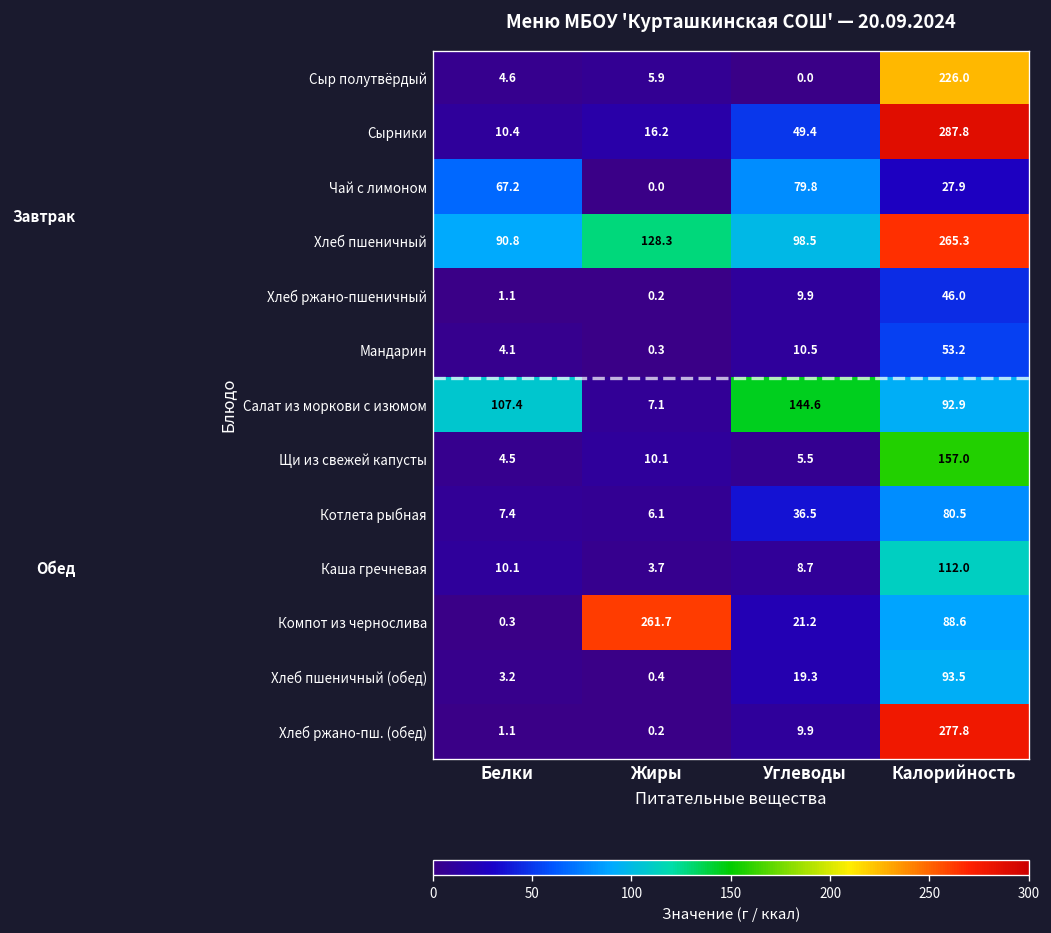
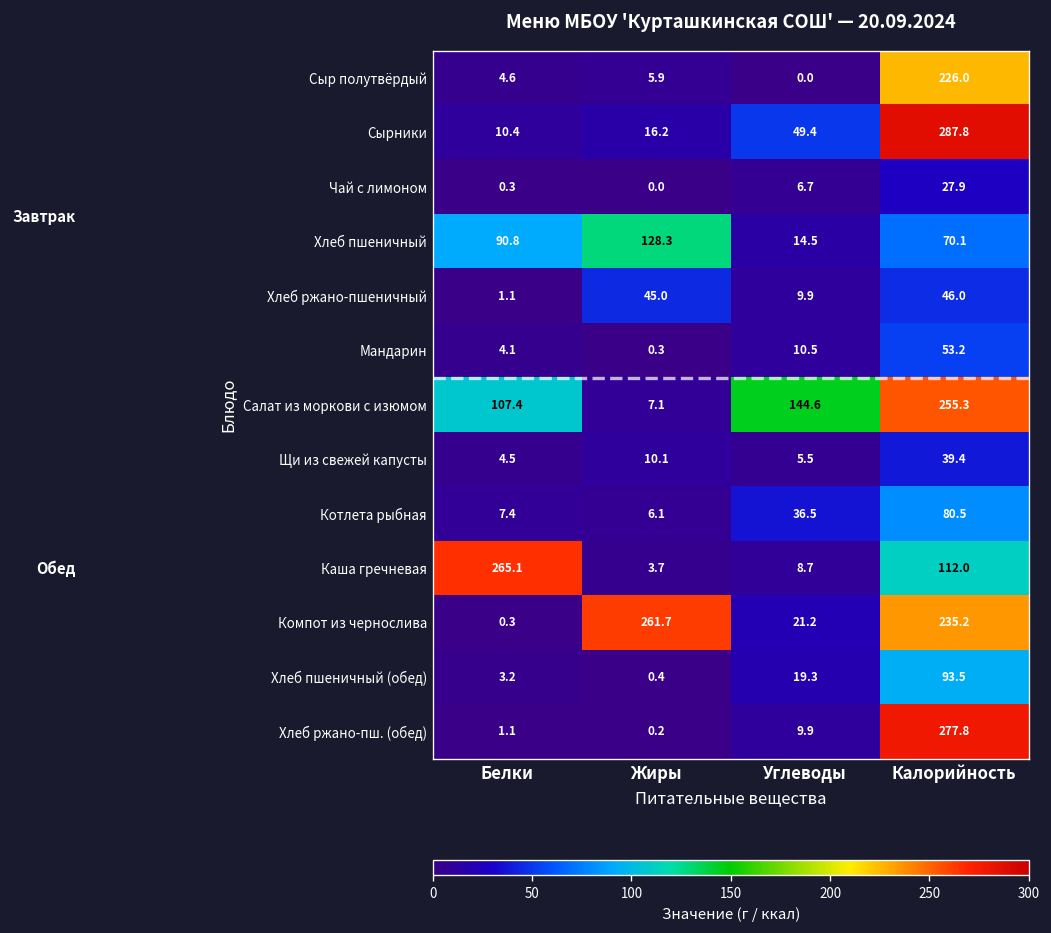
  {
    "Сыр полутвёрдый": {
      "Белки": 4.6,
      "Жиры": 5.9,
      "Углеводы": 0.0,
      "Калорийность": 226.0
    },
    "Сырники": {
      "Белки": 10.4,
      "Жиры": 16.2,
      "Углеводы": 49.4,
      "Калорийность": 287.8
    },
    "Чай с лимоном": {
-     "Белки": 67.2,
+     "Белки": 0.3,
      "Жиры": 0.0,
-     "Углеводы": 79.8,
+     "Углеводы": 6.7,
      "Калорийность": 27.9
    },
    "Хлеб пшеничный": {
      "Белки": 90.8,
      "Жиры": 128.3,
-     "Углеводы": 98.5,
-     "Калорийность": 265.3
+     "Углеводы": 14.5,
+     "Калорийность": 70.1
    },
    "Хлеб ржано-пшеничный": {
      "Белки": 1.1,
-     "Жиры": 0.2,
+     "Жиры": 45.0,
      "Углеводы": 9.9,
      "Калорийность": 46.0
    },
    "Мандарин": {
      "Белки": 4.1,
      "Жиры": 0.3,
      "Углеводы": 10.5,
      "Калорийность": 53.2
    },
    "Салат из моркови с изюмом": {
      "Белки": 107.4,
      "Жиры": 7.1,
      "Углеводы": 144.6,
-     "Калорийность": 92.9
+     "Калорийность": 255.3
    },
    "Щи из свежей капусты": {
      "Белки": 4.5,
      "Жиры": 10.1,
      "Углеводы": 5.5,
-     "Калорийность": 157.0
+     "Калорийность": 39.4
    },
    "Котлета рыбная": {
      "Белки": 7.4,
      "Жиры": 6.1,
      "Углеводы": 36.5,
      "Калорийность": 80.5
    },
    "Каша гречневая": {
-     "Белки": 10.1,
+     "Белки": 265.1,
      "Жиры": 3.7,
      "Углеводы": 8.7,
      "Калорийность": 112.0
    },
    "Компот из чернослива": {
      "Белки": 0.3,
      "Жиры": 261.7,
      "Углеводы": 21.2,
-     "Калорийность": 88.6
+     "Калорийность": 235.2
    },
    "Хлеб пшеничный (обед)": {
      "Белки": 3.2,
      "Жиры": 0.4,
      "Углеводы": 19.3,
      "Калорийность": 93.5
    },
    "Хлеб ржано-пш. (обед)": {
      "Белки": 1.1,
      "Жиры": 0.2,
      "Углеводы": 9.9,
      "Калорийность": 277.8
    }
  }
